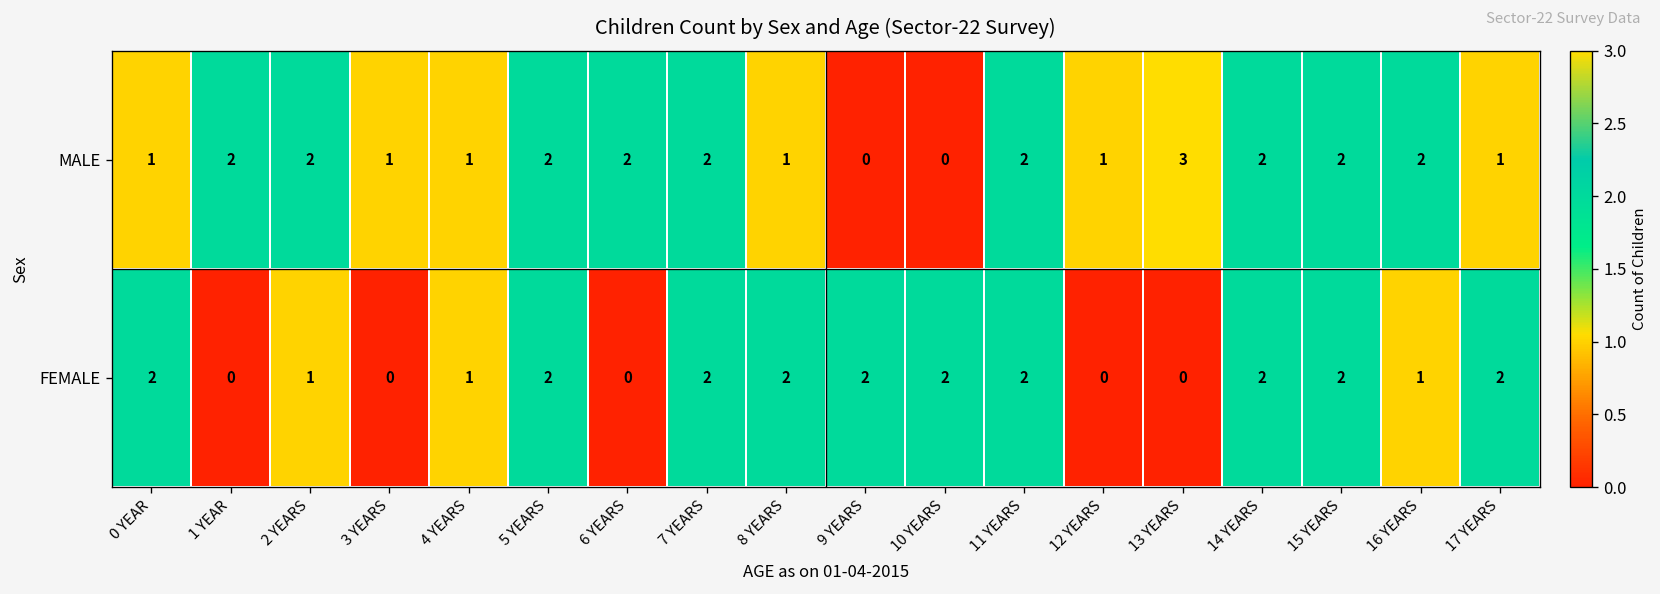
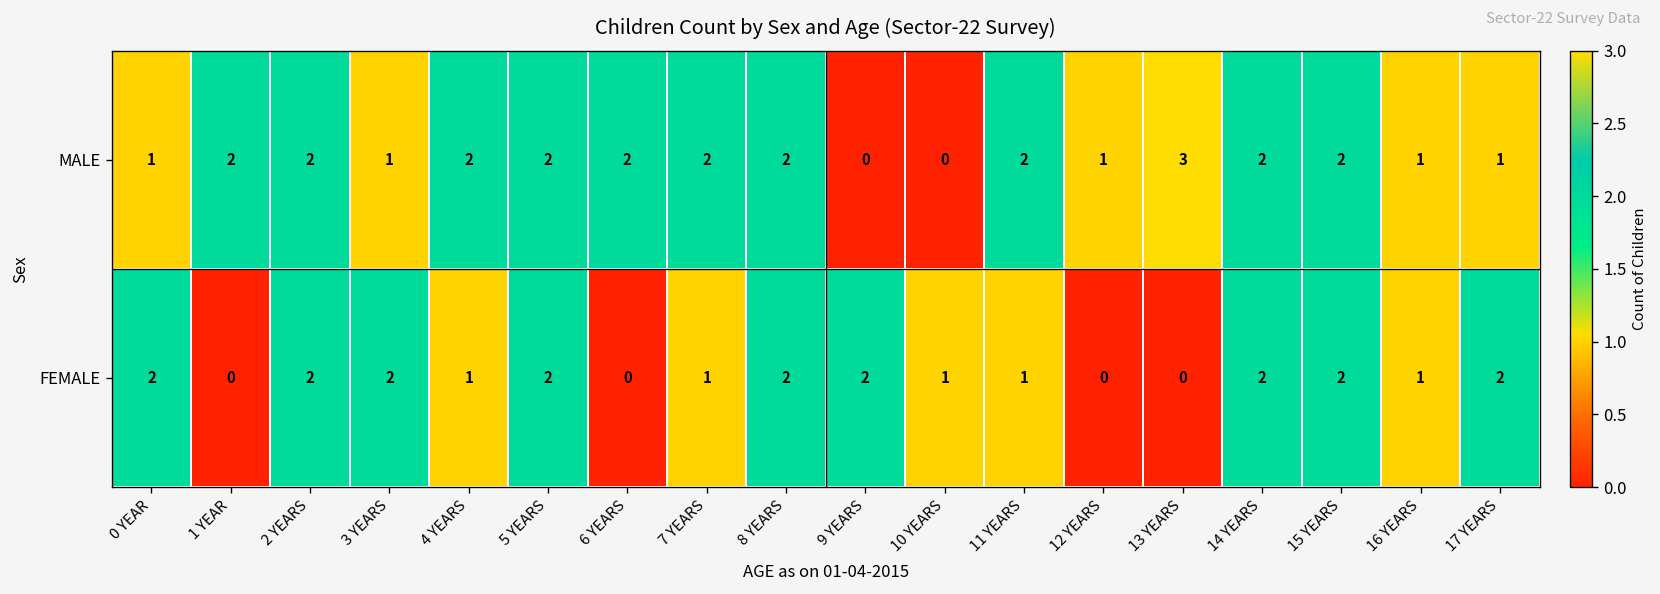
  {
    "MALE": {
      "0 YEAR": 1,
      "1 YEAR": 2,
      "2 YEARS": 2,
      "3 YEARS": 1,
-     "4 YEARS": 1,
+     "4 YEARS": 2,
      "5 YEARS": 2,
      "6 YEARS": 2,
      "7 YEARS": 2,
-     "8 YEARS": 1,
+     "8 YEARS": 2,
      "9 YEARS": 0,
      "10 YEARS": 0,
      "11 YEARS": 2,
      "12 YEARS": 1,
      "13 YEARS": 3,
      "14 YEARS": 2,
      "15 YEARS": 2,
-     "16 YEARS": 2,
+     "16 YEARS": 1,
      "17 YEARS": 1
    },
    "FEMALE": {
      "0 YEAR": 2,
      "1 YEAR": 0,
-     "2 YEARS": 1,
-     "3 YEARS": 0,
+     "2 YEARS": 2,
+     "3 YEARS": 2,
      "4 YEARS": 1,
      "5 YEARS": 2,
      "6 YEARS": 0,
-     "7 YEARS": 2,
+     "7 YEARS": 1,
      "8 YEARS": 2,
      "9 YEARS": 2,
-     "10 YEARS": 2,
-     "11 YEARS": 2,
+     "10 YEARS": 1,
+     "11 YEARS": 1,
      "12 YEARS": 0,
      "13 YEARS": 0,
      "14 YEARS": 2,
      "15 YEARS": 2,
      "16 YEARS": 1,
      "17 YEARS": 2
    }
  }
